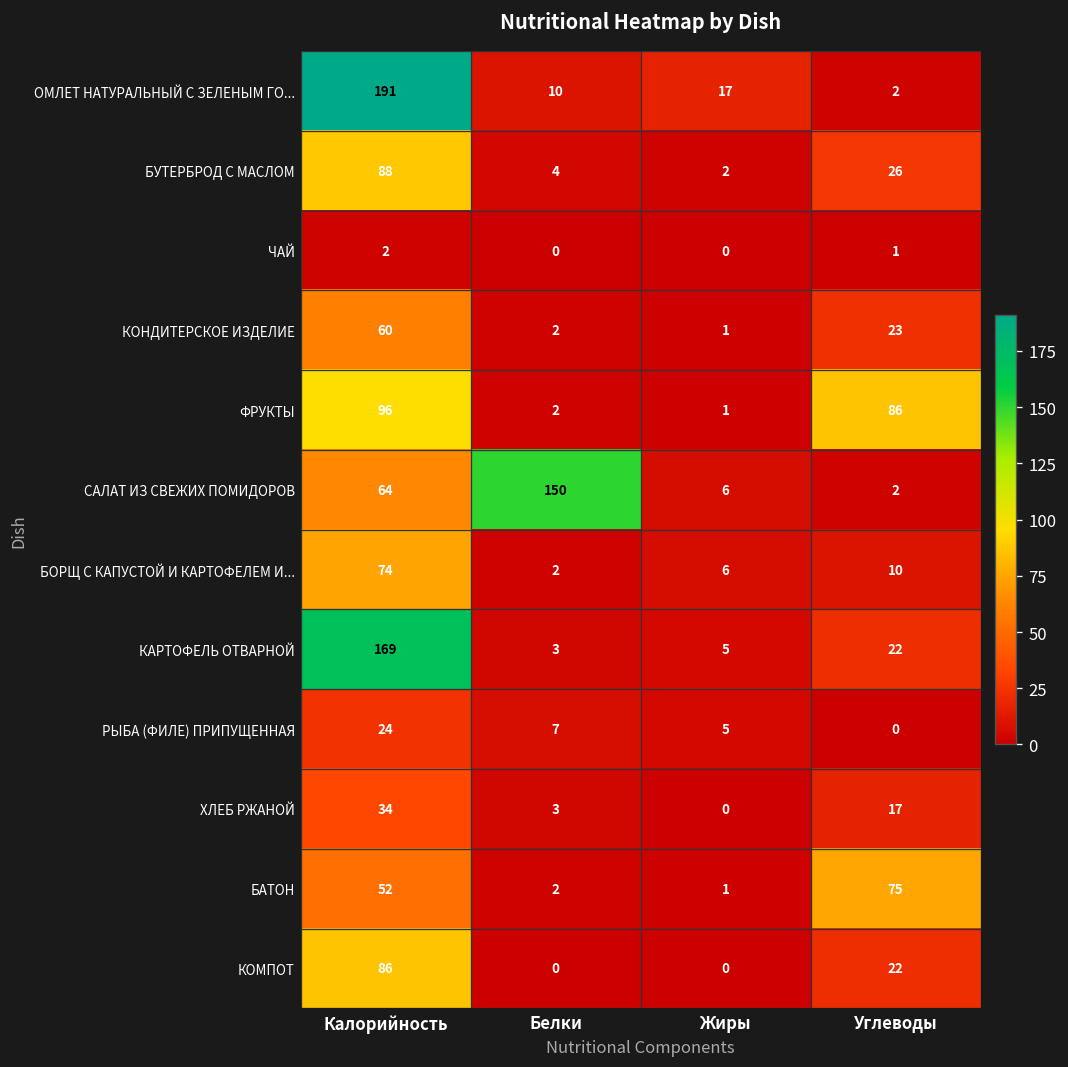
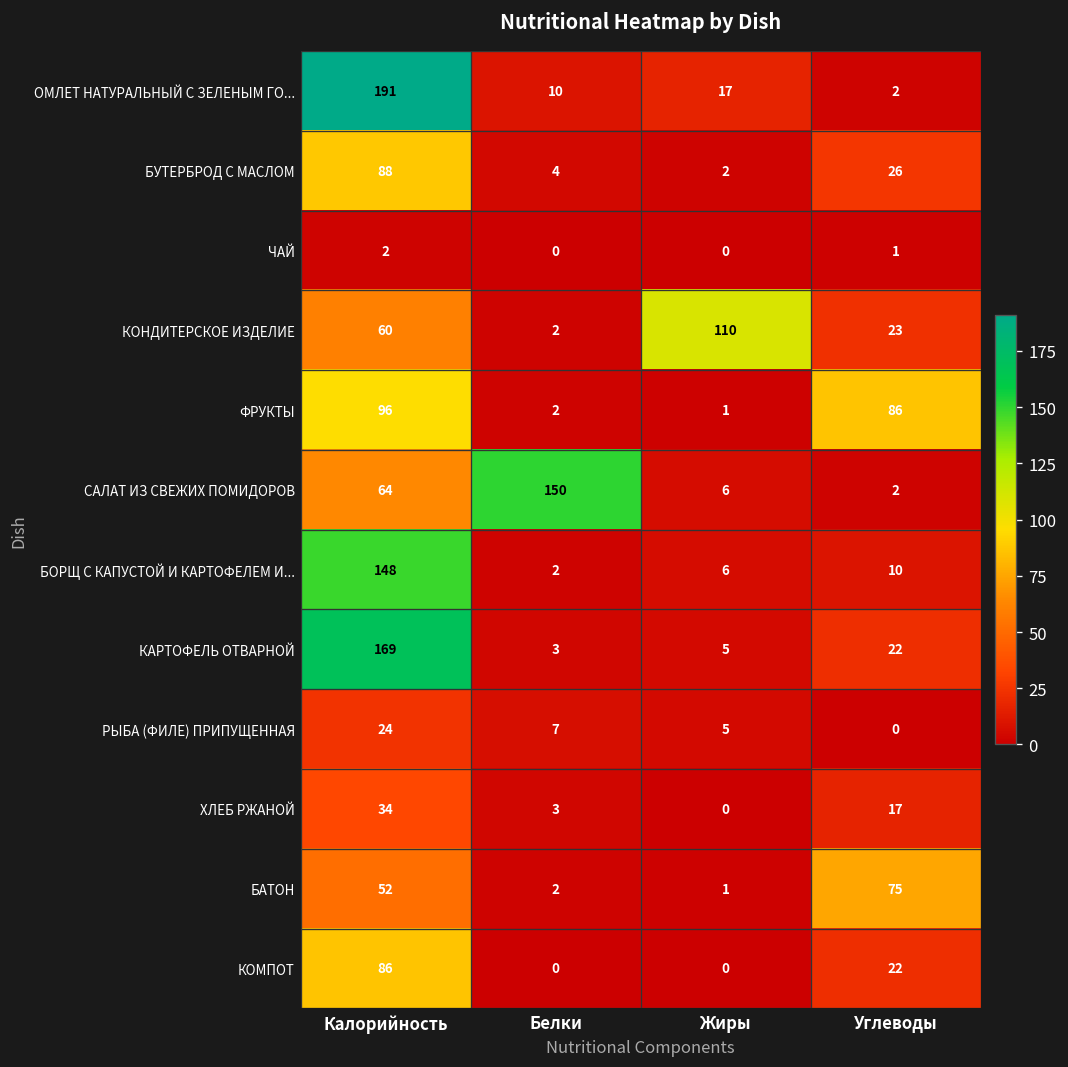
  {
    "ОМЛЕТ НАТУРАЛЬНЫЙ С ЗЕЛЕНЫМ ГО...": {
      "Калорийность": 191,
      "Белки": 10,
      "Жиры": 17,
      "Углеводы": 2
    },
    "БУТЕРБРОД С МАСЛОМ": {
      "Калорийность": 88,
      "Белки": 4,
      "Жиры": 2,
      "Углеводы": 26
    },
    "ЧАЙ": {
      "Калорийность": 2,
      "Белки": 0,
      "Жиры": 0,
      "Углеводы": 1
    },
    "КОНДИТЕРСКОЕ ИЗДЕЛИЕ": {
      "Калорийность": 60,
      "Белки": 2,
-     "Жиры": 1,
+     "Жиры": 110,
      "Углеводы": 23
    },
    "ФРУКТЫ": {
      "Калорийность": 96,
      "Белки": 2,
      "Жиры": 1,
      "Углеводы": 86
    },
    "САЛАТ ИЗ СВЕЖИХ ПОМИДОРОВ": {
      "Калорийность": 64,
      "Белки": 150,
      "Жиры": 6,
      "Углеводы": 2
    },
    "БОРЩ С КАПУСТОЙ И КАРТОФЕЛЕМ И...": {
-     "Калорийность": 74,
+     "Калорийность": 148,
      "Белки": 2,
      "Жиры": 6,
      "Углеводы": 10
    },
    "КАРТОФЕЛЬ ОТВАРНОЙ": {
      "Калорийность": 169,
      "Белки": 3,
      "Жиры": 5,
      "Углеводы": 22
    },
    "РЫБА (ФИЛЕ) ПРИПУЩЕННАЯ": {
      "Калорийность": 24,
      "Белки": 7,
      "Жиры": 5,
      "Углеводы": 0
    },
    "ХЛЕБ РЖАНОЙ": {
      "Калорийность": 34,
      "Белки": 3,
      "Жиры": 0,
      "Углеводы": 17
    },
    "БАТОН": {
      "Калорийность": 52,
      "Белки": 2,
      "Жиры": 1,
      "Углеводы": 75
    },
    "КОМПОТ": {
      "Калорийность": 86,
      "Белки": 0,
      "Жиры": 0,
      "Углеводы": 22
    }
  }
